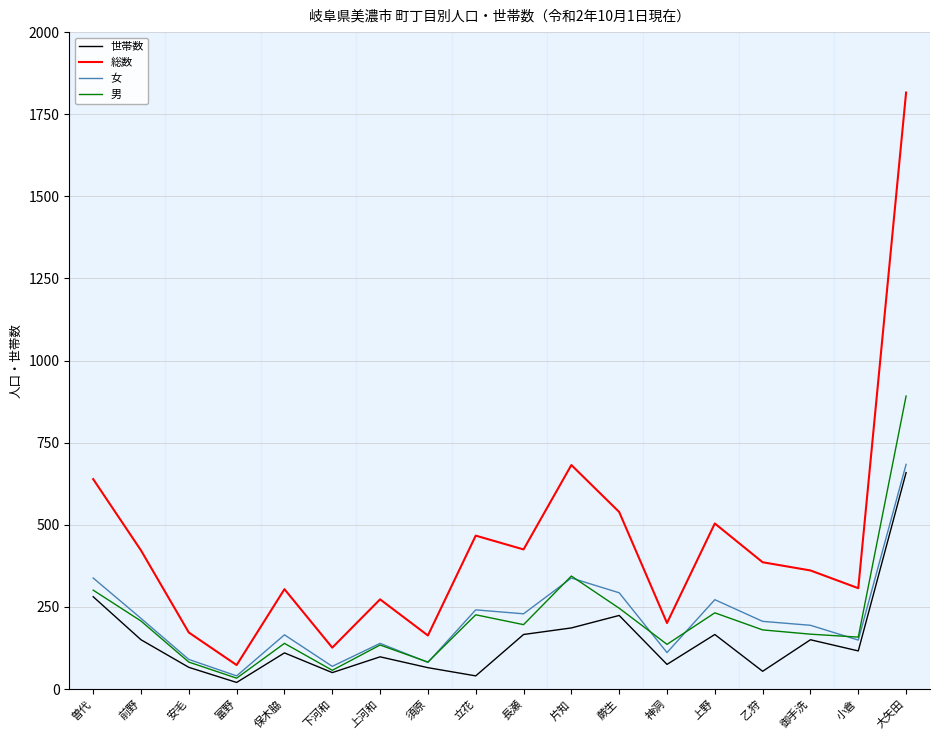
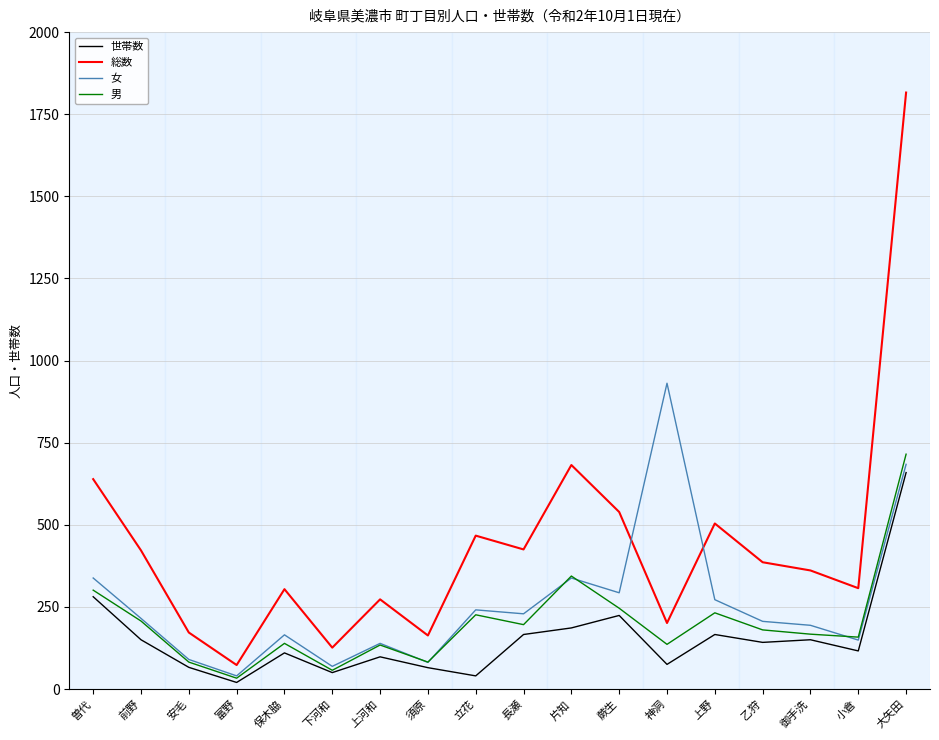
  {
    "世帯数": {
      "曽代": 280,
      "前野": 150,
      "安毛": 70,
      "富野": 20,
      "保木脇": 110,
      "上河和": 100,
      "須原": 70,
      "立花": 40,
      "長瀬": 170,
      "片知": 190,
      "蕨生": 220,
      "神洞": 80,
      "上野": 170,
-     "乙狩": 50,
+     "乙狩": 140,
      "御手洗": 150,
      "小倉": 120,
      "大矢田": 660
    },
    "総数": {
      "曽代": 640,
      "前野": 420,
      "安毛": 170,
      "富野": 70,
      "保木脇": 300,
      "下河和": 130,
      "上河和": 270,
      "須原": 160,
      "立花": 470,
      "長瀬": 430,
      "片知": 680,
      "蕨生": 540,
      "神洞": 200,
      "上野": 500,
      "乙狩": 390,
      "御手洗": 360,
      "小倉": 310,
      "大矢田": 1820
    },
    "女": {
      "曽代": 340,
      "前野": 220,
      "安毛": 90,
      "保木脇": 170,
      "下河和": 70,
      "立花": 240,
      "長瀬": 230,
      "蕨生": 290,
-     "神洞": 110,
+     "神洞": 930,
      "上野": 270,
      "乙狩": 210,
      "御手洗": 190,
      "小倉": 150,
      "大矢田": 680
    },
    "男": {
      "曽代": 300,
      "前野": 210,
      "安毛": 80,
      "保木脇": 140,
      "立花": 230,
      "長瀬": 200,
      "蕨生": 250,
      "神洞": 140,
      "上野": 230,
      "乙狩": 180,
      "御手洗": 170,
      "小倉": 160,
-     "大矢田": 890
+     "大矢田": 720
    }
  }
